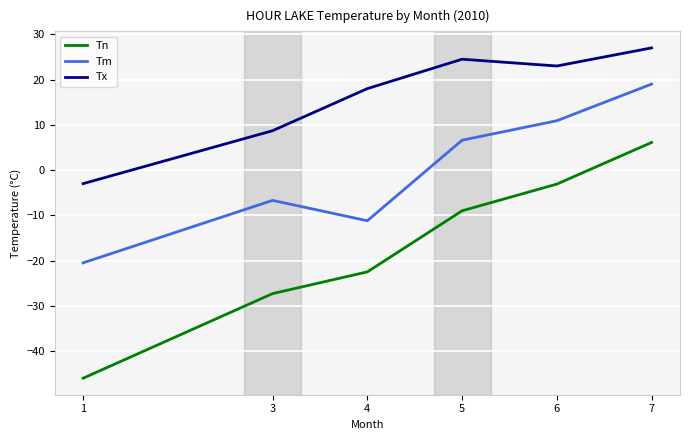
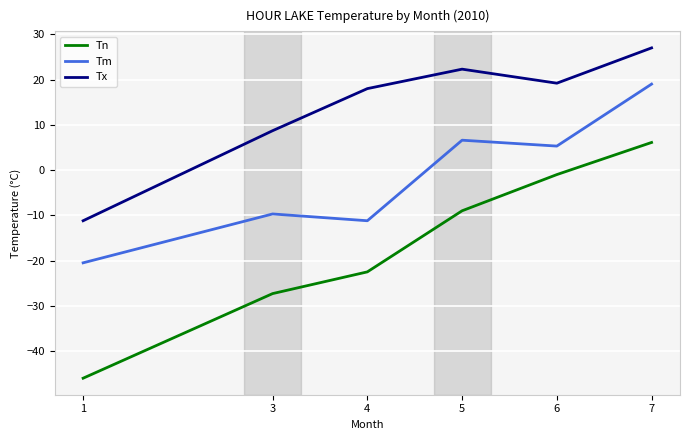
  {
    "Tn": {
      "1": -46,
      "3": -27,
      "4": -23,
      "5": -9,
-     "6": -3,
+     "6": -1,
      "7": 6
    },
    "Tm": {
      "1": -21,
-     "3": -7,
+     "3": -10,
      "4": -11,
      "5": 7,
-     "6": 11,
+     "6": 5,
      "7": 19
    },
    "Tx": {
-     "1": -3,
+     "1": -11,
      "3": 9,
      "4": 18,
-     "5": 25,
-     "6": 23,
+     "5": 22,
+     "6": 19,
      "7": 27
    }
  }
